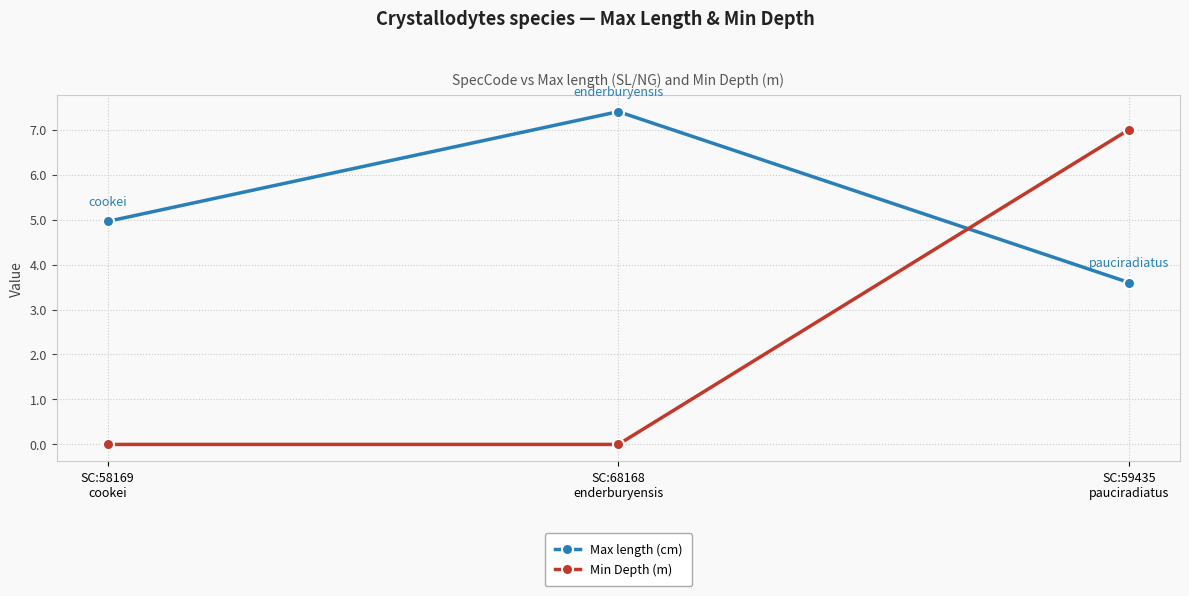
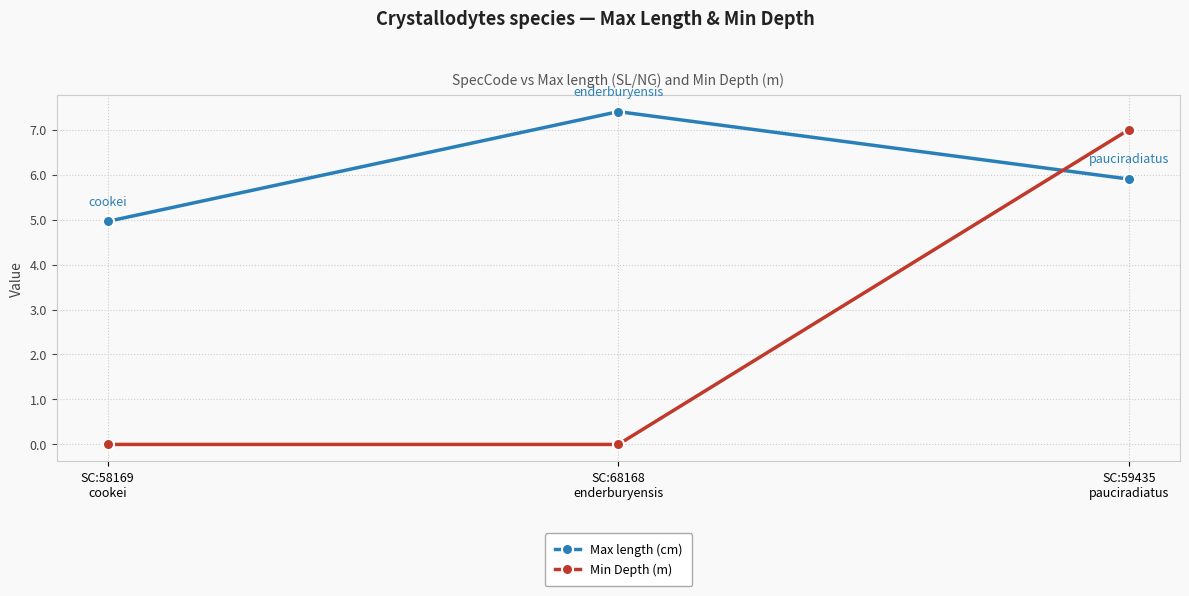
  {
    "Max length (cm)": {
      "SC:58169 cookei": 5.0,
      "SC:68168 enderburyensis": 7.4,
-     "SC:59435 pauciradiatus": 3.6
+     "SC:59435 pauciradiatus": 5.9
    },
    "Min Depth (m)": {
      "SC:58169 cookei": 0.0,
      "SC:68168 enderburyensis": 0.0,
      "SC:59435 pauciradiatus": 7.0
    }
  }
